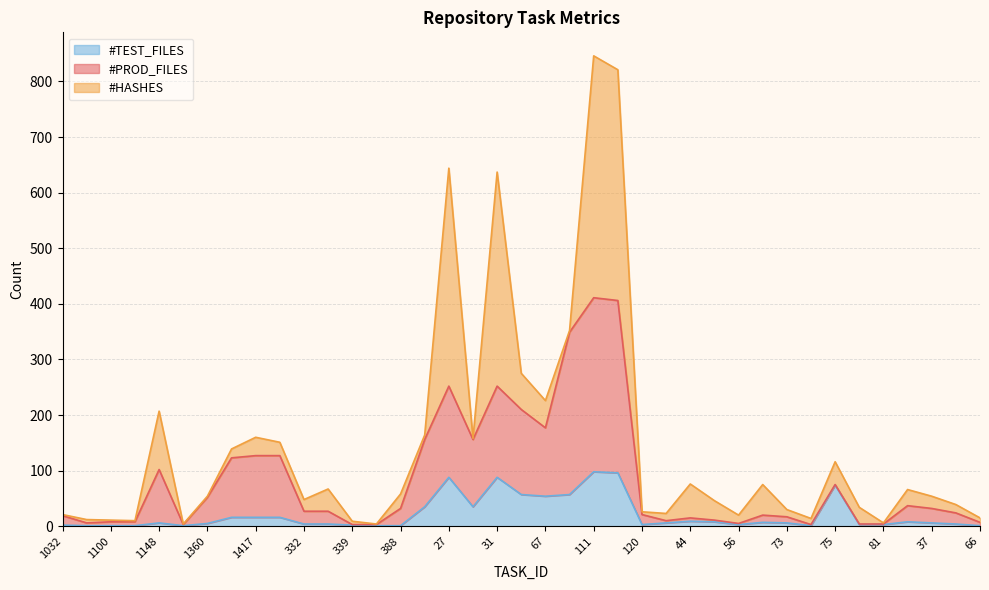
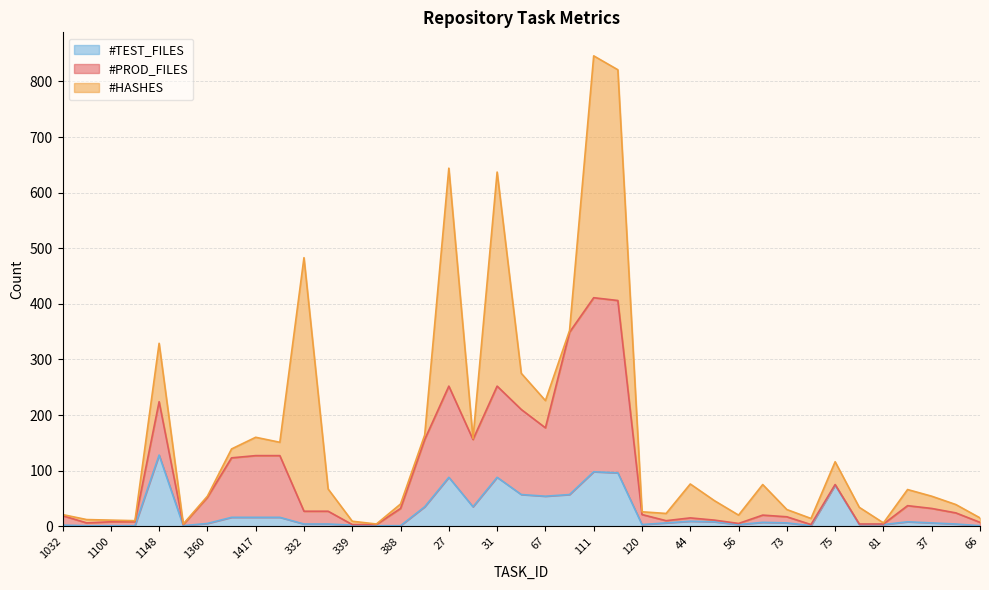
  {
    "#TEST_FILES": {
      "1032": 0,
      "1100": 0,
-     "1148": 10,
+     "1148": 130,
      "1360": 10,
      "1417": 20,
      "332": 0,
      "388": 0,
      "67": 50,
      "111": 100,
      "120": 0,
      "44": 10,
      "73": 10,
      "66": 0
    },
    "#PROD_FILES": {
      "1148": 100,
      "1417": 110,
      "332": 20,
      "388": 30,
      "67": 120,
      "111": 310,
      "120": 20,
      "44": 10,
      "73": 10,
      "66": 10
    },
    "#HASHES": {
      "1148": 110,
      "1417": 30,
-     "332": 20,
+     "332": 460,
      "339": 10,
-     "388": 30,
+     "388": 10,
      "67": 50,
      "111": 440,
      "120": 10,
      "44": 60,
      "56": 20,
      "73": 10,
      "75": 40,
      "66": 10
    }
  }
